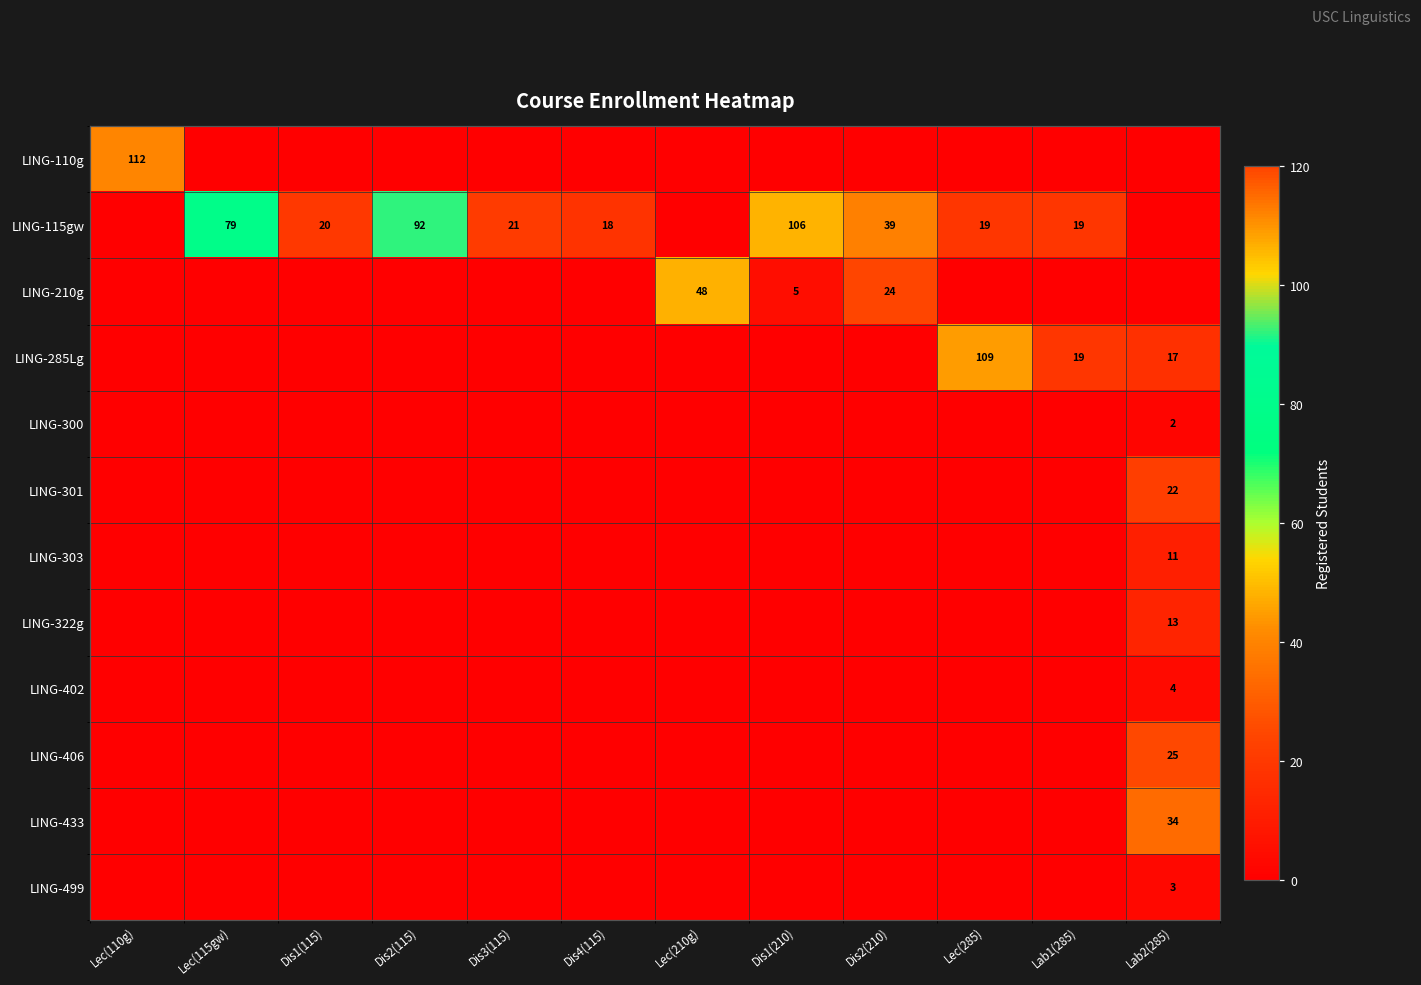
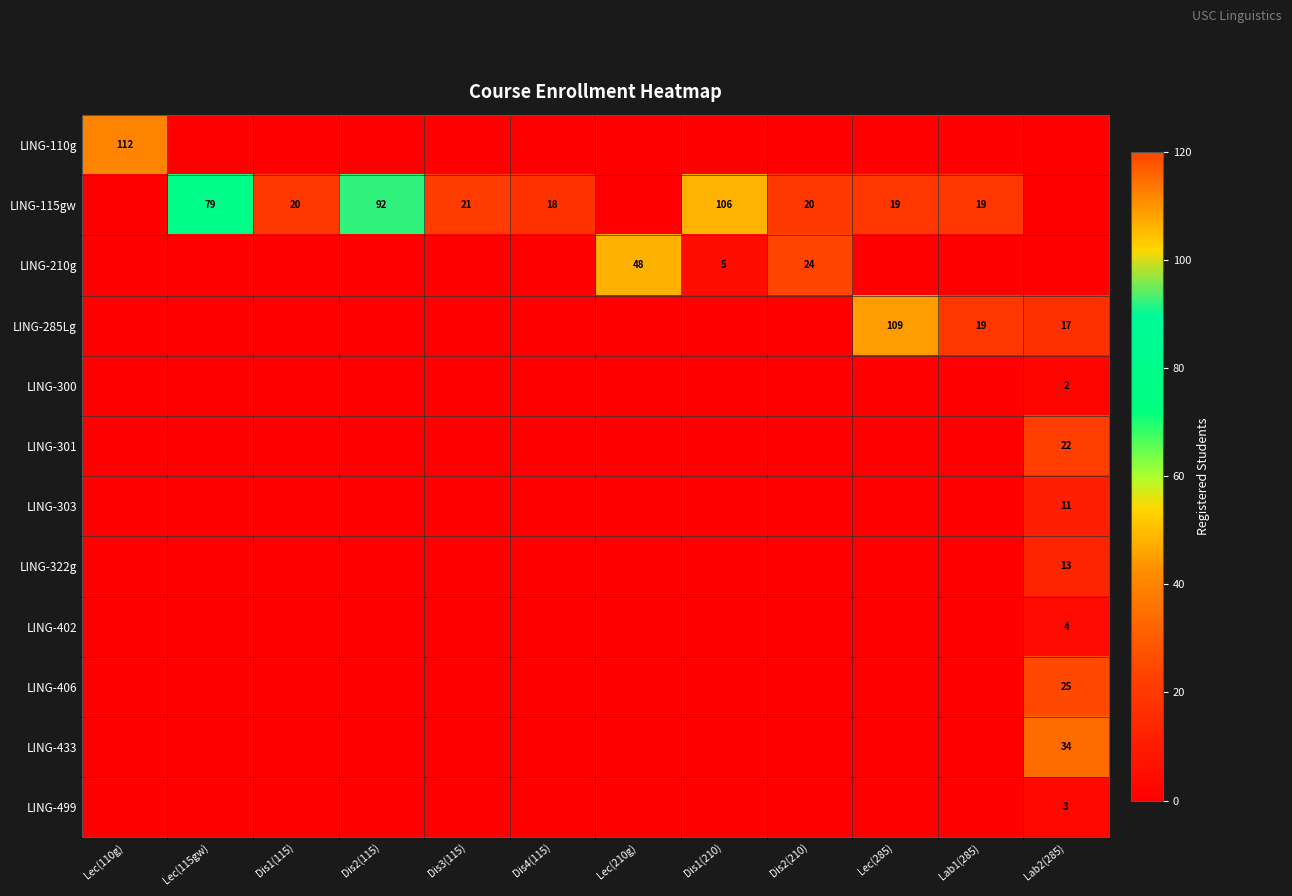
  {
    "LING-110g": {
      "Lec(110g)": 112
    },
    "LING-115gw": {
      "Lec(115gw)": 79,
      "Dis1(115)": 20,
      "Dis2(115)": 92,
      "Dis3(115)": 21,
      "Dis4(115)": 18,
      "Dis1(210)": 106,
-     "Dis2(210)": 39,
+     "Dis2(210)": 20,
      "Lec(285)": 19,
      "Lab1(285)": 19
    },
    "LING-210g": {
      "Lec(210g)": 48,
      "Dis1(210)": 5,
      "Dis2(210)": 24
    },
    "LING-285Lg": {
      "Lec(285)": 109,
      "Lab1(285)": 19,
      "Lab2(285)": 17
    },
    "LING-300": {
      "Lab2(285)": 2
    },
    "LING-301": {
      "Lab2(285)": 22
    },
    "LING-303": {
      "Lab2(285)": 11
    },
    "LING-322g": {
      "Lab2(285)": 13
    },
    "LING-402": {
      "Lab2(285)": 4
    },
    "LING-406": {
      "Lab2(285)": 25
    },
    "LING-433": {
      "Lab2(285)": 34
    },
    "LING-499": {
      "Lab2(285)": 3
    }
  }
